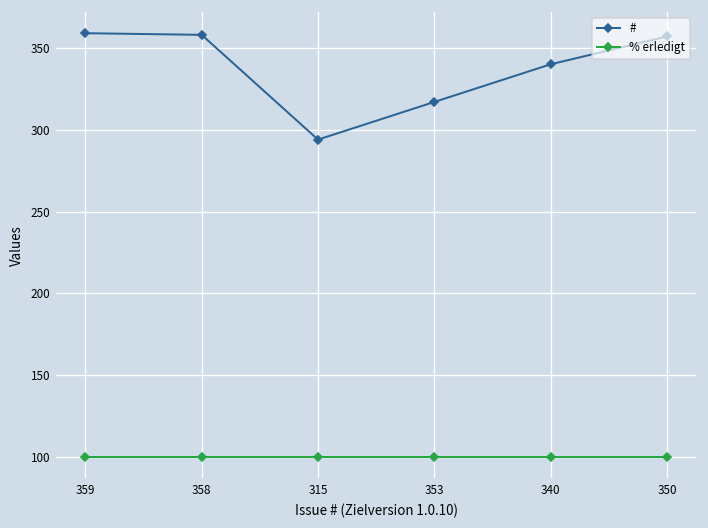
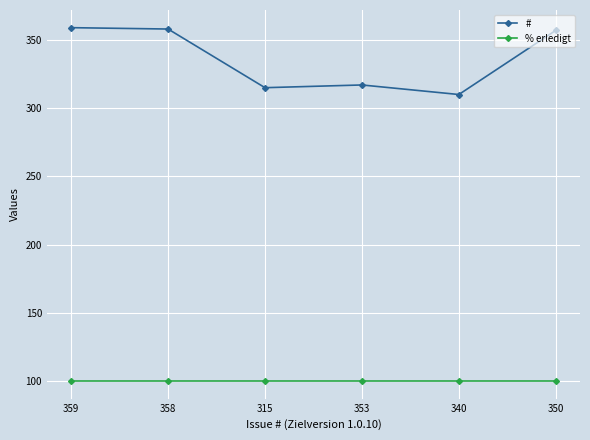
  {
    "#": {
      "359": 359,
      "358": 358,
-     "315": 294,
+     "315": 315,
      "353": 317,
-     "340": 340
+     "340": 310
    },
    "% erledigt": {
      "359": 100,
      "358": 100,
      "315": 100,
      "353": 100,
      "340": 100,
      "350": 100
    }
  }
